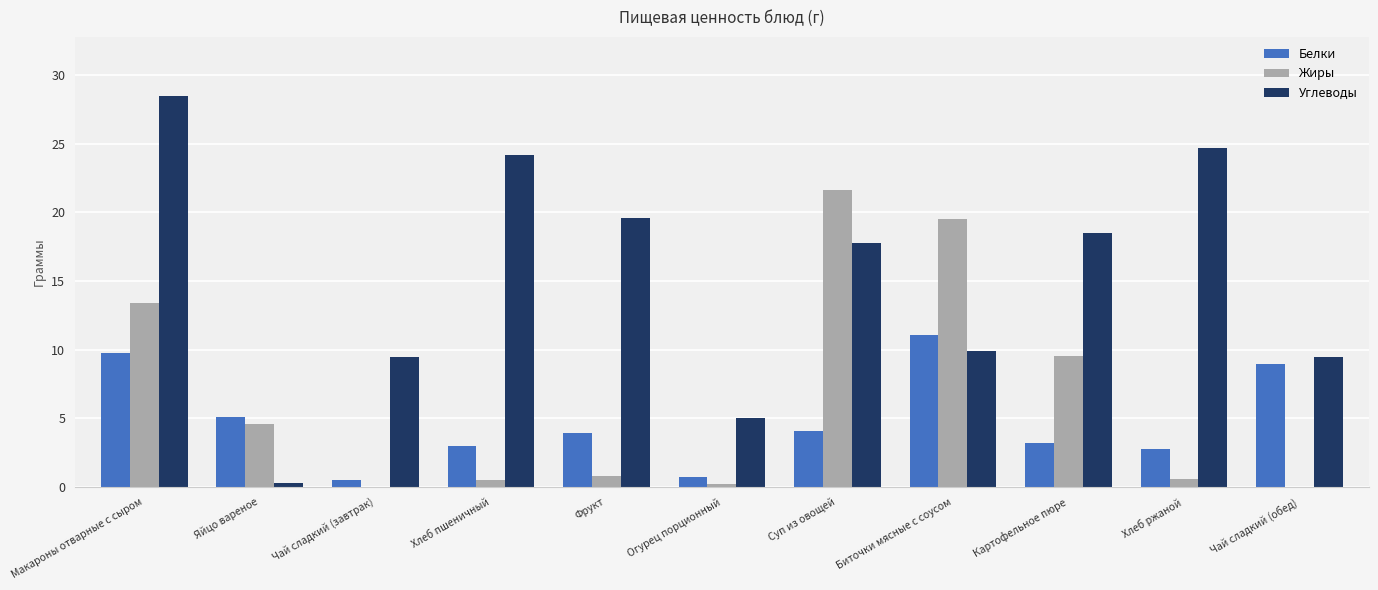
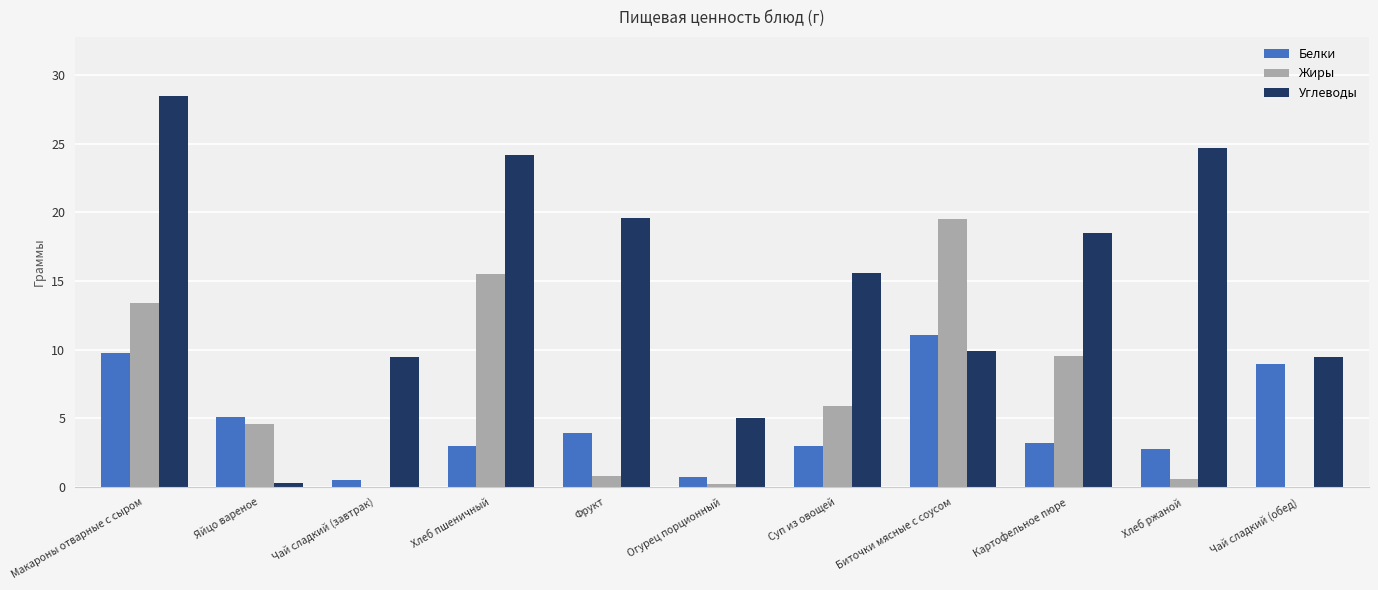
  {
    "Белки": {
      "Макароны отварные с сыром": 9.7,
      "Яйцо вареное": 5.1,
      "Чай сладкий (завтрак)": 0.5,
      "Хлеб пшеничный": 3.0,
      "Фрукт": 3.9,
      "Огурец порционный": 0.7,
-     "Суп из овощей": 4.1,
+     "Суп из овощей": 3.0,
      "Биточки мясные с соусом": 11.1,
      "Картофельное пюре": 3.2,
      "Хлеб ржаной": 2.8,
      "Чай сладкий (обед)": 9.0
    },
    "Жиры": {
      "Макароны отварные с сыром": 13.4,
      "Яйцо вареное": 4.6,
      "Чай сладкий (завтрак)": 0.0,
-     "Хлеб пшеничный": 0.5,
+     "Хлеб пшеничный": 15.5,
      "Фрукт": 0.8,
      "Огурец порционный": 0.2,
-     "Суп из овощей": 21.6,
+     "Суп из овощей": 5.9,
      "Биточки мясные с соусом": 19.5,
      "Картофельное пюре": 9.5,
      "Хлеб ржаной": 0.6,
      "Чай сладкий (обед)": 0.0
    },
    "Углеводы": {
      "Макароны отварные с сыром": 28.5,
      "Яйцо вареное": 0.3,
      "Чай сладкий (завтрак)": 9.5,
      "Хлеб пшеничный": 24.2,
      "Фрукт": 19.6,
      "Огурец порционный": 5.0,
-     "Суп из овощей": 17.7,
+     "Суп из овощей": 15.6,
      "Биточки мясные с соусом": 9.9,
      "Картофельное пюре": 18.5,
      "Хлеб ржаной": 24.7,
      "Чай сладкий (обед)": 9.5
    }
  }
